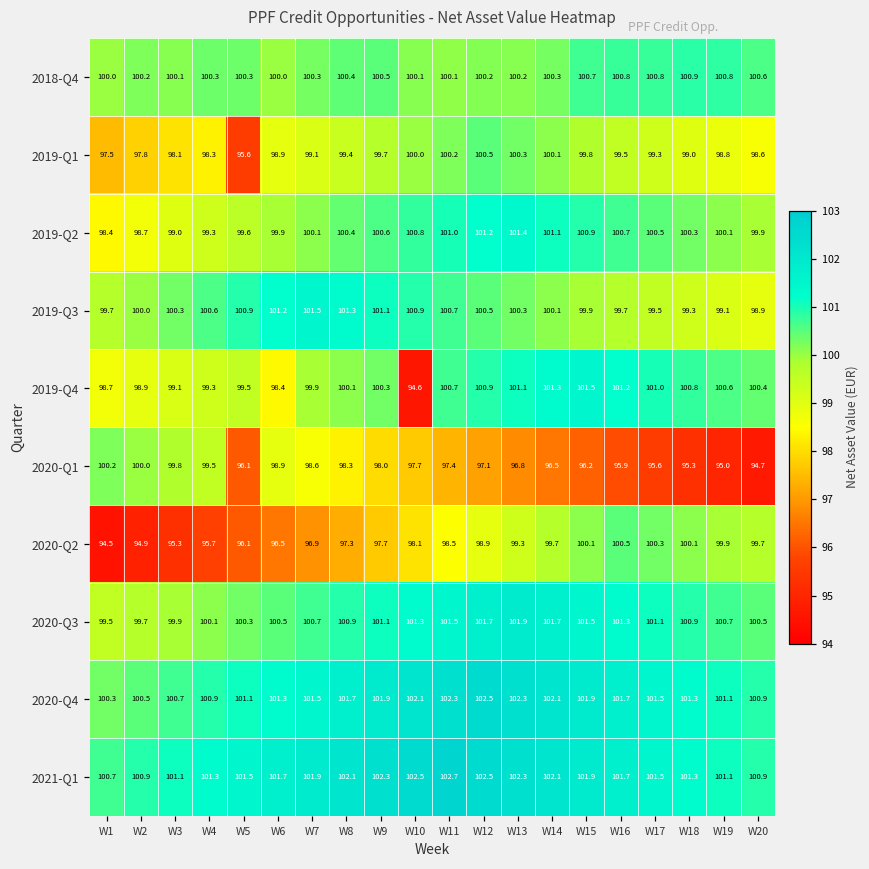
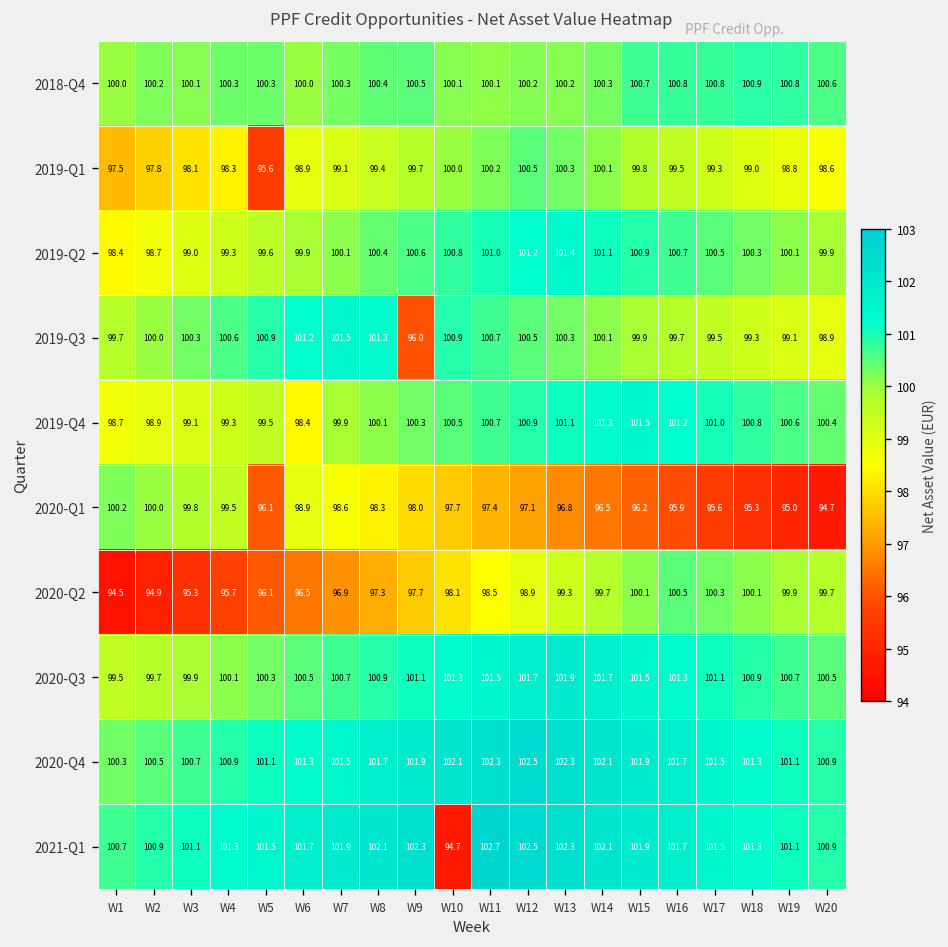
  {
    "2018-Q4": {
      "W1": 100.0,
      "W2": 100.2,
      "W3": 100.1,
      "W4": 100.3,
      "W5": 100.3,
      "W6": 100.0,
      "W7": 100.3,
      "W8": 100.4,
      "W9": 100.5,
      "W10": 100.1,
      "W11": 100.1,
      "W12": 100.2,
      "W13": 100.2,
      "W14": 100.3,
      "W15": 100.7,
      "W16": 100.8,
      "W17": 100.8,
      "W18": 100.9,
      "W19": 100.8,
      "W20": 100.6
    },
    "2019-Q1": {
      "W1": 97.5,
      "W2": 97.8,
      "W3": 98.1,
      "W4": 98.3,
      "W5": 95.6,
      "W6": 98.9,
      "W7": 99.1,
      "W8": 99.4,
      "W9": 99.7,
      "W10": 100.0,
      "W11": 100.2,
      "W12": 100.5,
      "W13": 100.3,
      "W14": 100.1,
      "W15": 99.8,
      "W16": 99.5,
      "W17": 99.3,
      "W18": 99.0,
      "W19": 98.8,
      "W20": 98.6
    },
    "2019-Q2": {
      "W1": 98.4,
      "W2": 98.7,
      "W3": 99.0,
      "W4": 99.3,
      "W5": 99.6,
      "W6": 99.9,
      "W7": 100.1,
      "W8": 100.4,
      "W9": 100.6,
      "W10": 100.8,
      "W11": 101.0,
      "W12": 101.2,
      "W13": 101.4,
      "W14": 101.1,
      "W15": 100.9,
      "W16": 100.7,
      "W17": 100.5,
      "W18": 100.3,
      "W19": 100.1,
      "W20": 99.9
    },
    "2019-Q3": {
      "W1": 99.7,
      "W2": 100.0,
      "W3": 100.3,
      "W4": 100.6,
      "W5": 100.9,
      "W6": 101.2,
      "W7": 101.5,
      "W8": 101.3,
-     "W9": 101.1,
+     "W9": 96.0,
      "W10": 100.9,
      "W11": 100.7,
      "W12": 100.5,
      "W13": 100.3,
      "W14": 100.1,
      "W15": 99.9,
      "W16": 99.7,
      "W17": 99.5,
      "W18": 99.3,
      "W19": 99.1,
      "W20": 98.9
    },
    "2019-Q4": {
      "W1": 98.7,
      "W2": 98.9,
      "W3": 99.1,
      "W4": 99.3,
      "W5": 99.5,
      "W6": 98.4,
      "W7": 99.9,
      "W8": 100.1,
      "W9": 100.3,
-     "W10": 94.6,
+     "W10": 100.5,
      "W11": 100.7,
      "W12": 100.9,
      "W13": 101.1,
      "W14": 101.3,
      "W15": 101.5,
      "W16": 101.2,
      "W17": 101.0,
      "W18": 100.8,
      "W19": 100.6,
      "W20": 100.4
    },
    "2020-Q1": {
      "W1": 100.2,
      "W2": 100.0,
      "W3": 99.8,
      "W4": 99.5,
      "W5": 96.1,
      "W6": 98.9,
      "W7": 98.6,
      "W8": 98.3,
      "W9": 98.0,
      "W10": 97.7,
      "W11": 97.4,
      "W12": 97.1,
      "W13": 96.8,
      "W14": 96.5,
      "W15": 96.2,
      "W16": 95.9,
      "W17": 95.6,
      "W18": 95.3,
      "W19": 95.0,
      "W20": 94.7
    },
    "2020-Q2": {
      "W1": 94.5,
      "W2": 94.9,
      "W3": 95.3,
      "W4": 95.7,
      "W5": 96.1,
      "W6": 96.5,
      "W7": 96.9,
      "W8": 97.3,
      "W9": 97.7,
      "W10": 98.1,
      "W11": 98.5,
      "W12": 98.9,
      "W13": 99.3,
      "W14": 99.7,
      "W15": 100.1,
      "W16": 100.5,
      "W17": 100.3,
      "W18": 100.1,
      "W19": 99.9,
      "W20": 99.7
    },
    "2020-Q3": {
      "W1": 99.5,
      "W2": 99.7,
      "W3": 99.9,
      "W4": 100.1,
      "W5": 100.3,
      "W6": 100.5,
      "W7": 100.7,
      "W8": 100.9,
      "W9": 101.1,
      "W10": 101.3,
      "W11": 101.5,
      "W12": 101.7,
      "W13": 101.9,
      "W14": 101.7,
      "W15": 101.5,
      "W16": 101.3,
      "W17": 101.1,
      "W18": 100.9,
      "W19": 100.7,
      "W20": 100.5
    },
    "2020-Q4": {
      "W1": 100.3,
      "W2": 100.5,
      "W3": 100.7,
      "W4": 100.9,
      "W5": 101.1,
      "W6": 101.3,
      "W7": 101.5,
      "W8": 101.7,
      "W9": 101.9,
      "W10": 102.1,
      "W11": 102.3,
      "W12": 102.5,
      "W13": 102.3,
      "W14": 102.1,
      "W15": 101.9,
      "W16": 101.7,
      "W17": 101.5,
      "W18": 101.3,
      "W19": 101.1,
      "W20": 100.9
    },
    "2021-Q1": {
      "W1": 100.7,
      "W2": 100.9,
      "W3": 101.1,
      "W4": 101.3,
      "W5": 101.5,
      "W6": 101.7,
      "W7": 101.9,
      "W8": 102.1,
      "W9": 102.3,
-     "W10": 102.5,
+     "W10": 94.7,
      "W11": 102.7,
      "W12": 102.5,
      "W13": 102.3,
      "W14": 102.1,
      "W15": 101.9,
      "W16": 101.7,
      "W17": 101.5,
      "W18": 101.3,
      "W19": 101.1,
      "W20": 100.9
    }
  }
